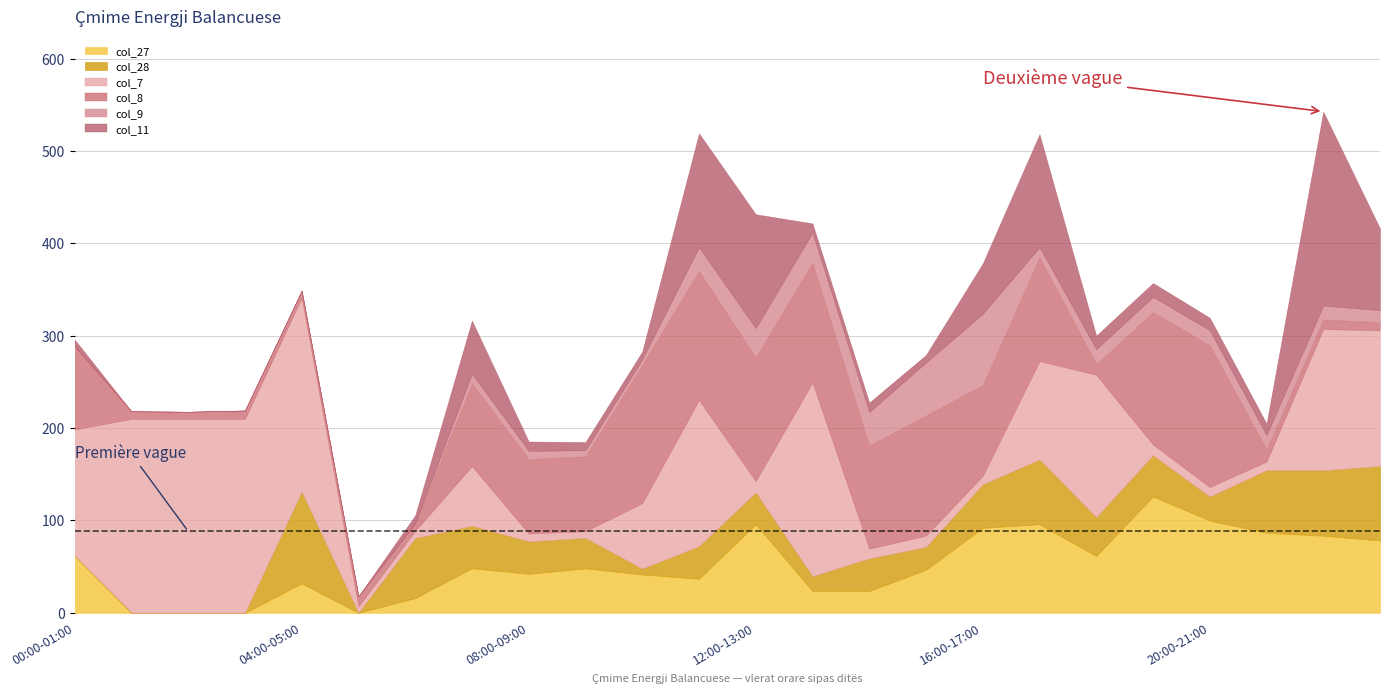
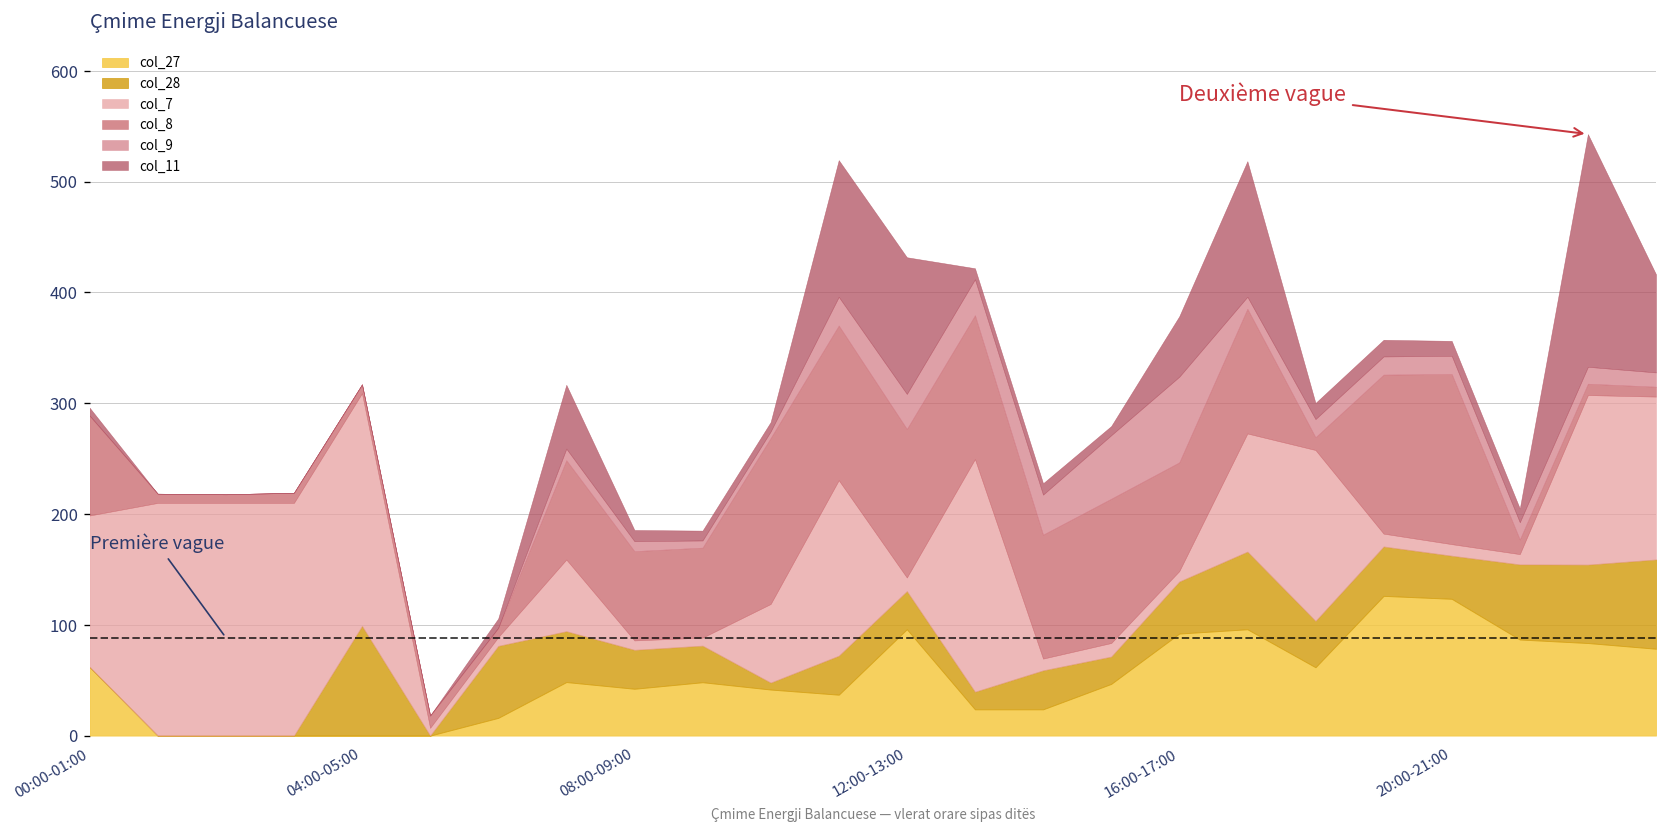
  {
    "col_27": {
-     "04:00-05:00": 30,
+     "04:00-05:00": 0,
      "08:00-09:00": 40,
      "12:00-13:00": 100,
      "16:00-17:00": 90,
-     "20:00-21:00": 100
+     "20:00-21:00": 120
    },
    "col_28": {
      "04:00-05:00": 100,
      "08:00-09:00": 40,
      "12:00-13:00": 30,
      "16:00-17:00": 50,
-     "20:00-21:00": 30
+     "20:00-21:00": 40
    }
  }
